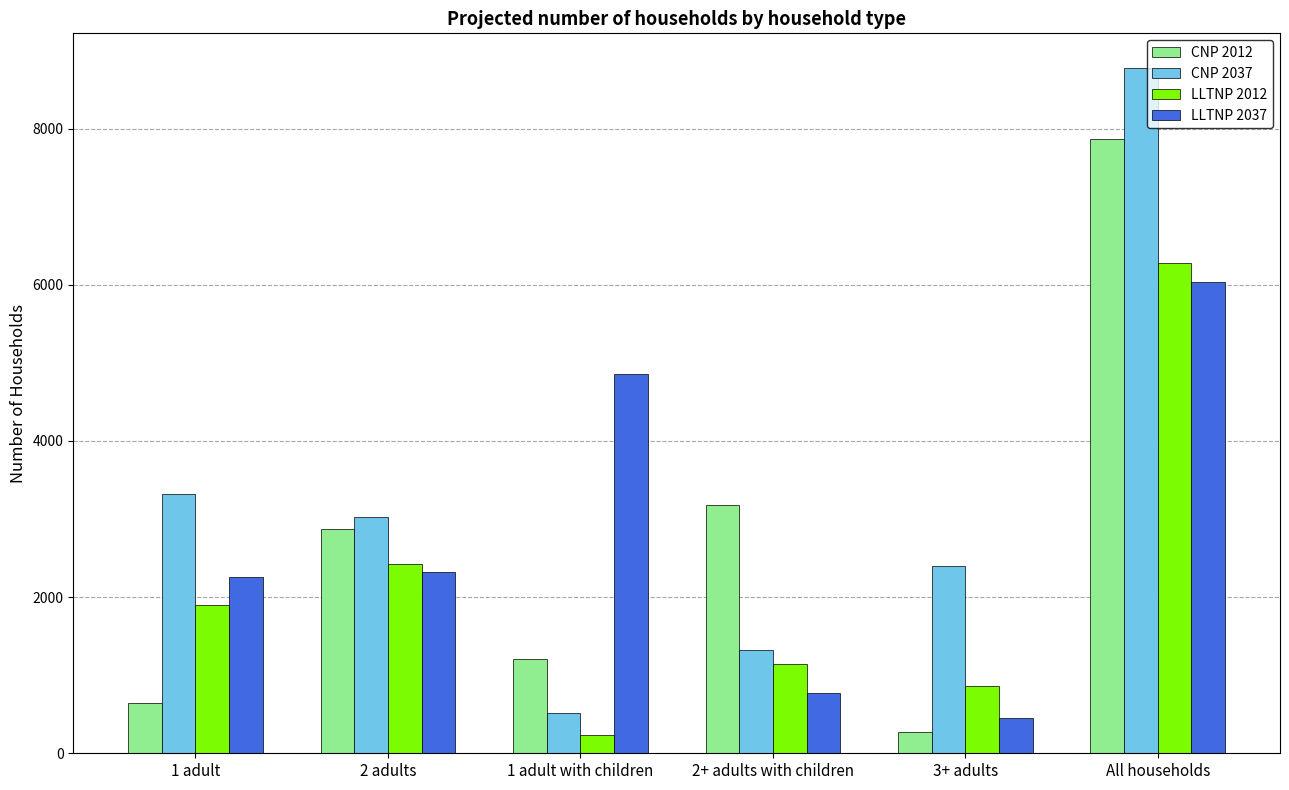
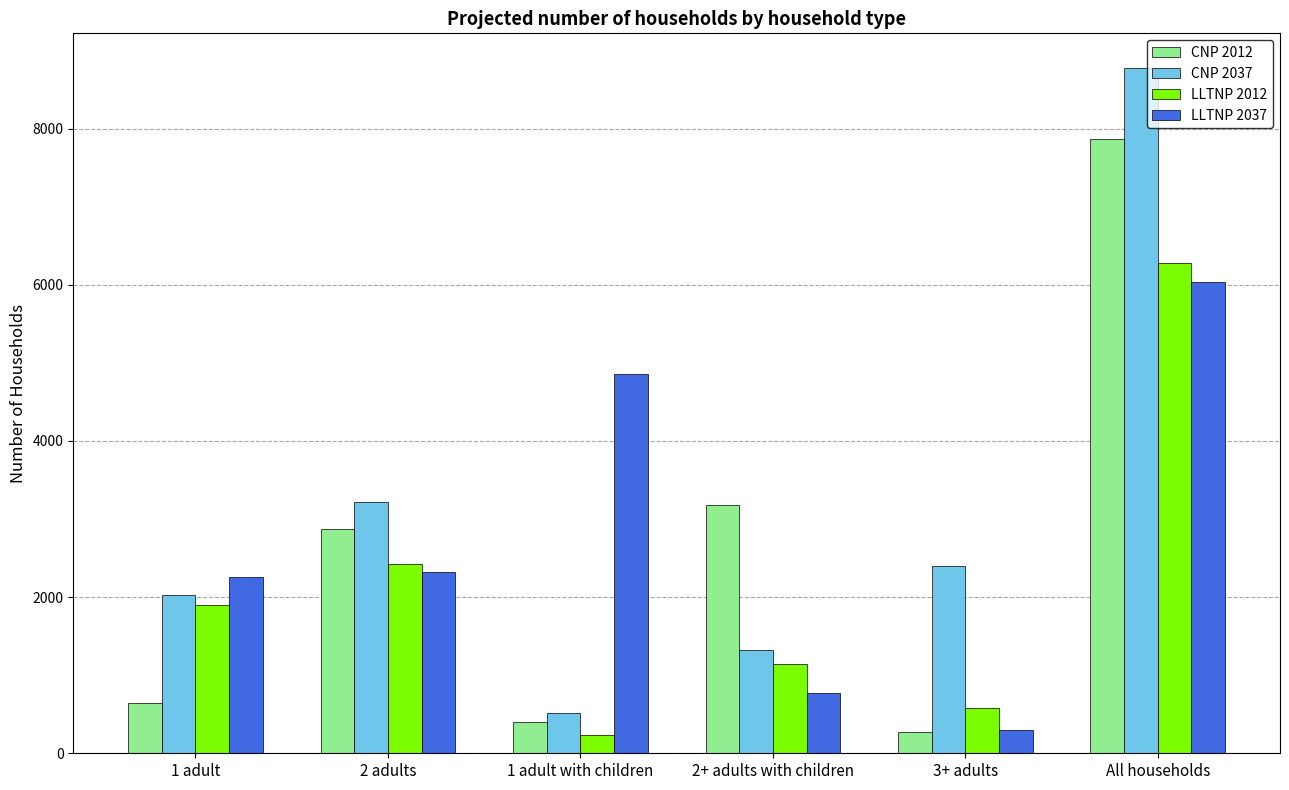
  {
    "CNP 2012": {
      "1 adult": 600,
      "2 adults": 2900,
-     "1 adult with children": 1200,
+     "1 adult with children": 400,
      "2+ adults with children": 3200,
      "3+ adults": 300,
      "All households": 7900
    },
    "CNP 2037": {
-     "1 adult": 3300,
-     "2 adults": 3000,
+     "1 adult": 2000,
+     "2 adults": 3200,
      "1 adult with children": 500,
      "2+ adults with children": 1300,
      "3+ adults": 2400,
      "All households": 8800
    },
    "LLTNP 2012": {
      "1 adult": 1900,
      "2 adults": 2400,
      "1 adult with children": 200,
      "2+ adults with children": 1100,
-     "3+ adults": 900,
+     "3+ adults": 600,
      "All households": 6300
    },
    "LLTNP 2037": {
      "1 adult": 2300,
      "2 adults": 2300,
      "1 adult with children": 4900,
      "2+ adults with children": 800,
-     "3+ adults": 500,
+     "3+ adults": 300,
      "All households": 6000
    }
  }
